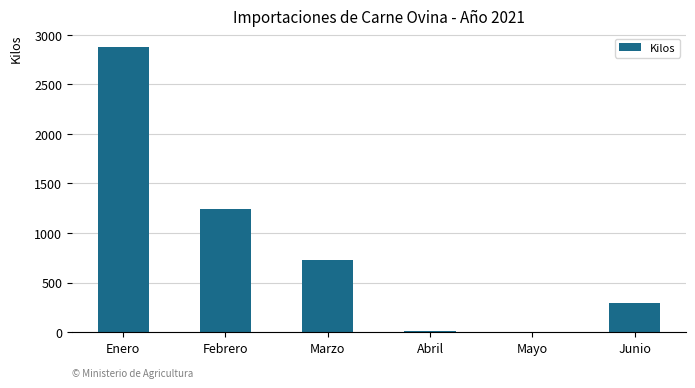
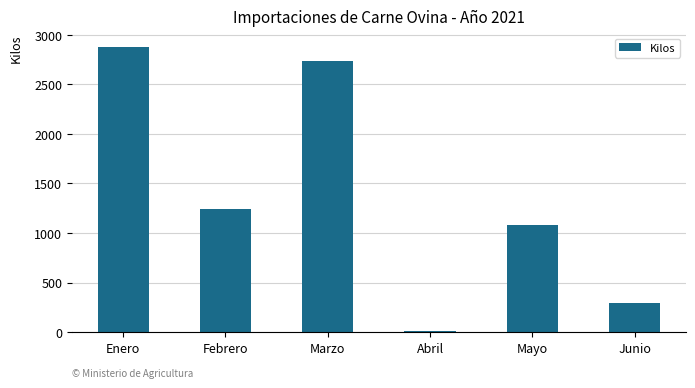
  {
    "Enero": 2900,
    "Febrero": 1200,
-   "Marzo": 700,
-   "Mayo": 0,
+   "Marzo": 2700,
+   "Mayo": 1100,
    "Junio": 300
  }
